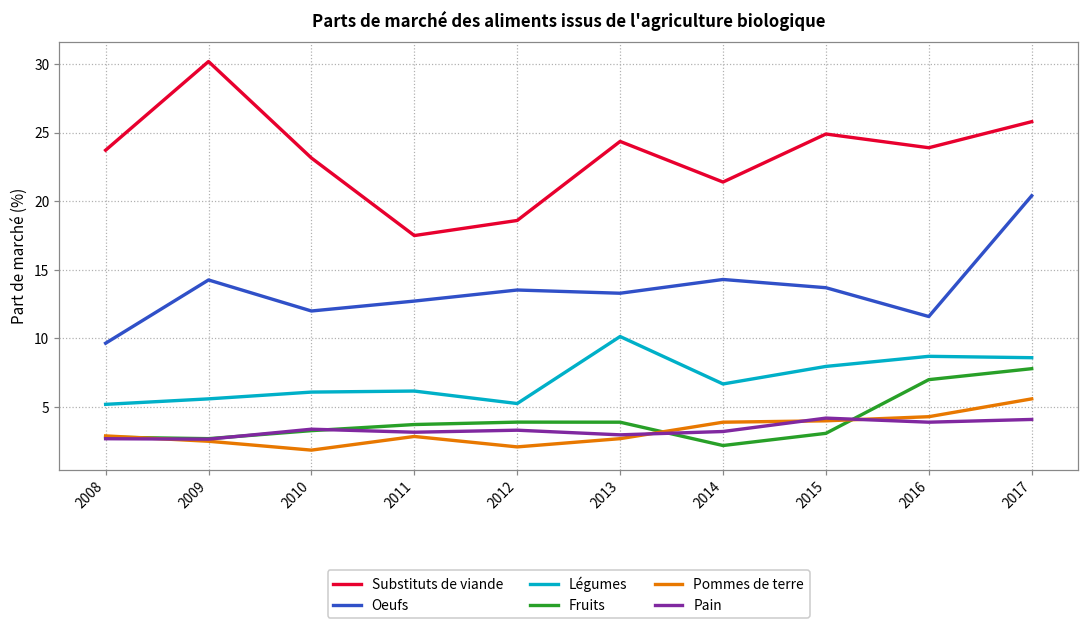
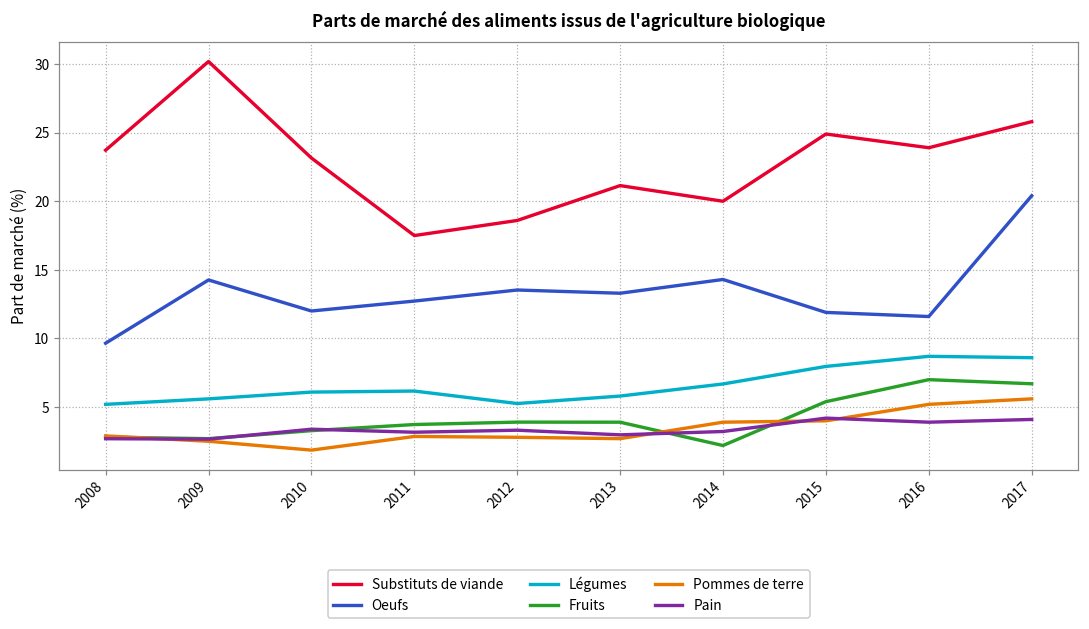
  {
    "Substituts de viande": {
      "2008": 23.7,
      "2009": 30.2,
      "2010": 23.2,
      "2011": 17.5,
      "2012": 18.6,
-     "2013": 24.4,
-     "2014": 21.4,
+     "2013": 21.1,
+     "2014": 20.0,
      "2015": 24.9,
      "2016": 23.9,
      "2017": 25.8
    },
    "Oeufs": {
      "2008": 9.7,
      "2009": 14.3,
      "2010": 12.0,
      "2011": 12.7,
      "2012": 13.5,
      "2013": 13.3,
      "2014": 14.3,
-     "2015": 13.7,
+     "2015": 11.9,
      "2016": 11.6,
      "2017": 20.4
    },
    "Légumes": {
      "2008": 5.2,
      "2009": 5.6,
      "2010": 6.1,
      "2011": 6.2,
      "2012": 5.3,
-     "2013": 10.1,
+     "2013": 5.8,
      "2014": 6.7,
      "2015": 8.0,
      "2016": 8.7,
      "2017": 8.6
    },
    "Fruits": {
      "2011": 3.7,
      "2012": 3.9,
      "2013": 3.9,
      "2014": 2.2,
-     "2015": 3.1,
+     "2015": 5.4,
      "2016": 7.0,
-     "2017": 7.8
+     "2017": 6.7
    },
    "Pommes de terre": {
      "2010": 1.9,
      "2011": 2.9,
-     "2012": 2.1,
+     "2012": 2.8,
      "2013": 2.7,
      "2014": 3.9,
-     "2016": 4.3,
+     "2016": 5.2,
      "2017": 5.6
    },
    "Pain": {
      "2011": 3.2,
      "2012": 3.3,
      "2013": 3.0,
      "2014": 3.2,
      "2016": 3.9,
      "2017": 4.1
    }
  }
